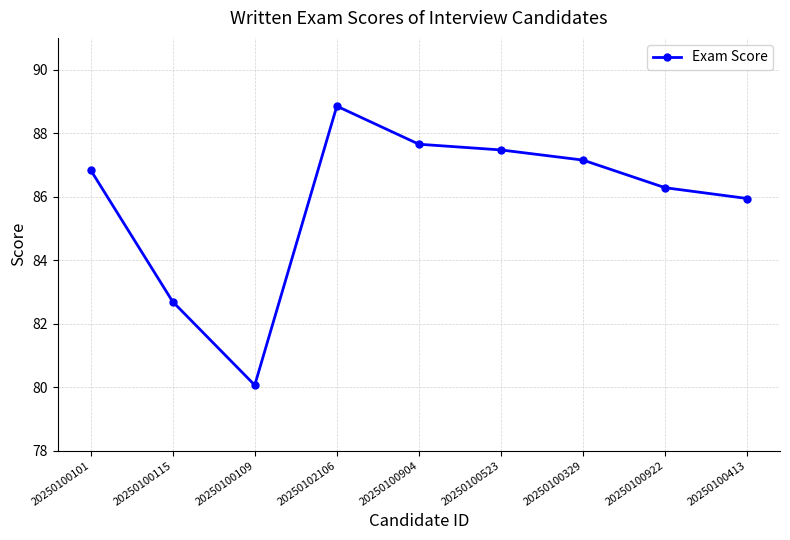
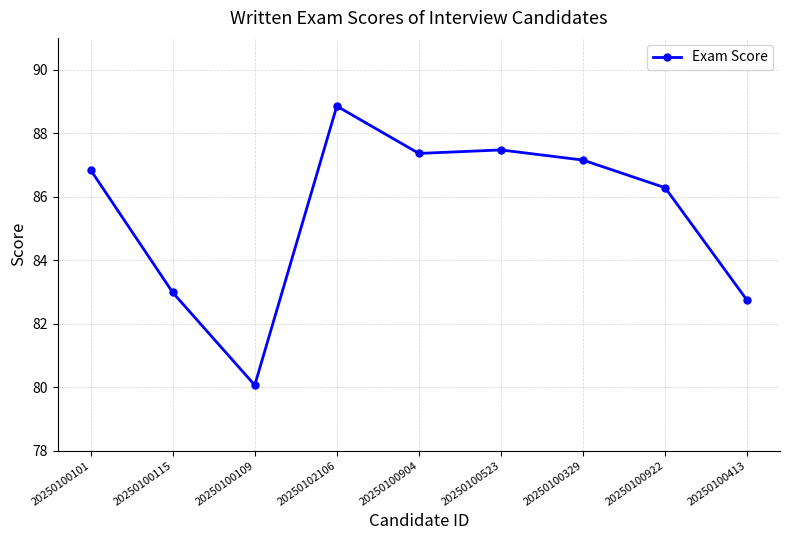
  {
    "20250100101": 86.8,
-   "20250100115": 82.7,
+   "20250100115": 83.0,
    "20250100109": 80.1,
    "20250102106": 88.9,
-   "20250100904": 87.7,
+   "20250100904": 87.4,
    "20250100523": 87.5,
    "20250100329": 87.2,
    "20250100922": 86.3,
-   "20250100413": 85.9
+   "20250100413": 82.7
  }
